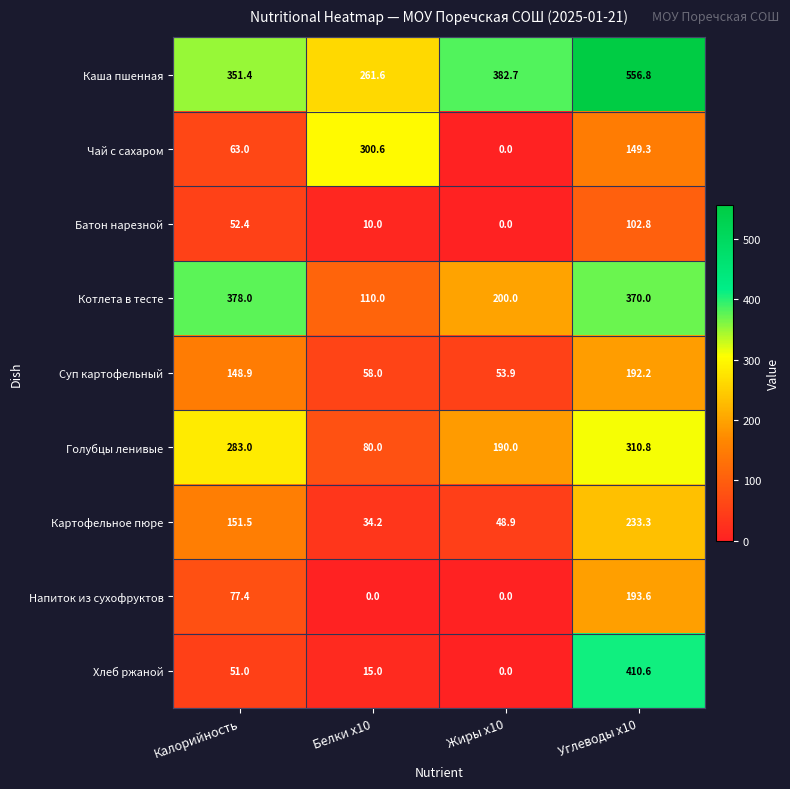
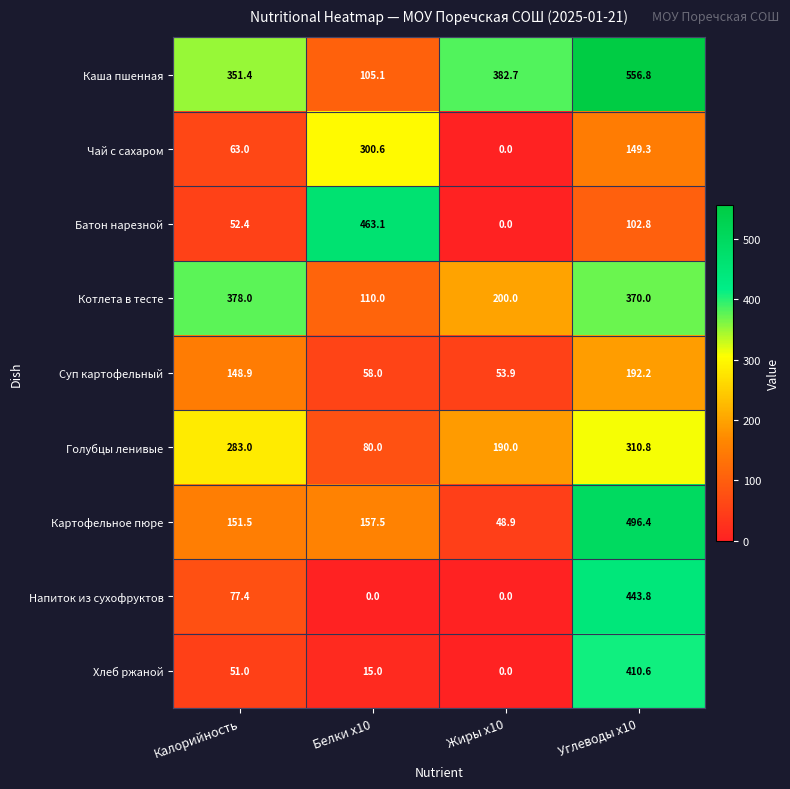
  {
    "Каша пшенная": {
      "Калорийность": 351.4,
-     "Белки x10": 261.6,
+     "Белки x10": 105.1,
      "Жиры x10": 382.7,
      "Углеводы x10": 556.8
    },
    "Чай с сахаром": {
      "Калорийность": 63.0,
      "Белки x10": 300.6,
      "Жиры x10": 0.0,
      "Углеводы x10": 149.3
    },
    "Батон нарезной": {
      "Калорийность": 52.4,
-     "Белки x10": 10.0,
+     "Белки x10": 463.1,
      "Жиры x10": 0.0,
      "Углеводы x10": 102.8
    },
    "Котлета в тесте": {
      "Калорийность": 378.0,
      "Белки x10": 110.0,
      "Жиры x10": 200.0,
      "Углеводы x10": 370.0
    },
    "Суп картофельный": {
      "Калорийность": 148.9,
      "Белки x10": 58.0,
      "Жиры x10": 53.9,
      "Углеводы x10": 192.2
    },
    "Голубцы ленивые": {
      "Калорийность": 283.0,
      "Белки x10": 80.0,
      "Жиры x10": 190.0,
      "Углеводы x10": 310.8
    },
    "Картофельное пюре": {
      "Калорийность": 151.5,
-     "Белки x10": 34.2,
+     "Белки x10": 157.5,
      "Жиры x10": 48.9,
-     "Углеводы x10": 233.3
+     "Углеводы x10": 496.4
    },
    "Напиток из сухофруктов": {
      "Калорийность": 77.4,
      "Белки x10": 0.0,
      "Жиры x10": 0.0,
-     "Углеводы x10": 193.6
+     "Углеводы x10": 443.8
    },
    "Хлеб ржаной": {
      "Калорийность": 51.0,
      "Белки x10": 15.0,
      "Жиры x10": 0.0,
      "Углеводы x10": 410.6
    }
  }
